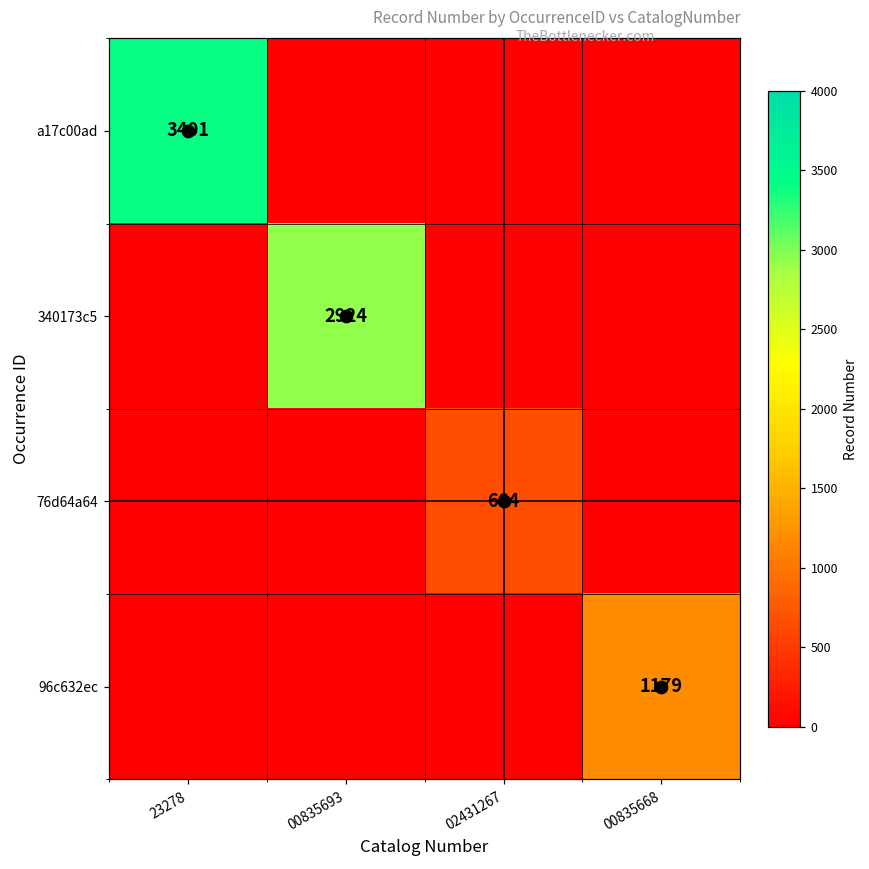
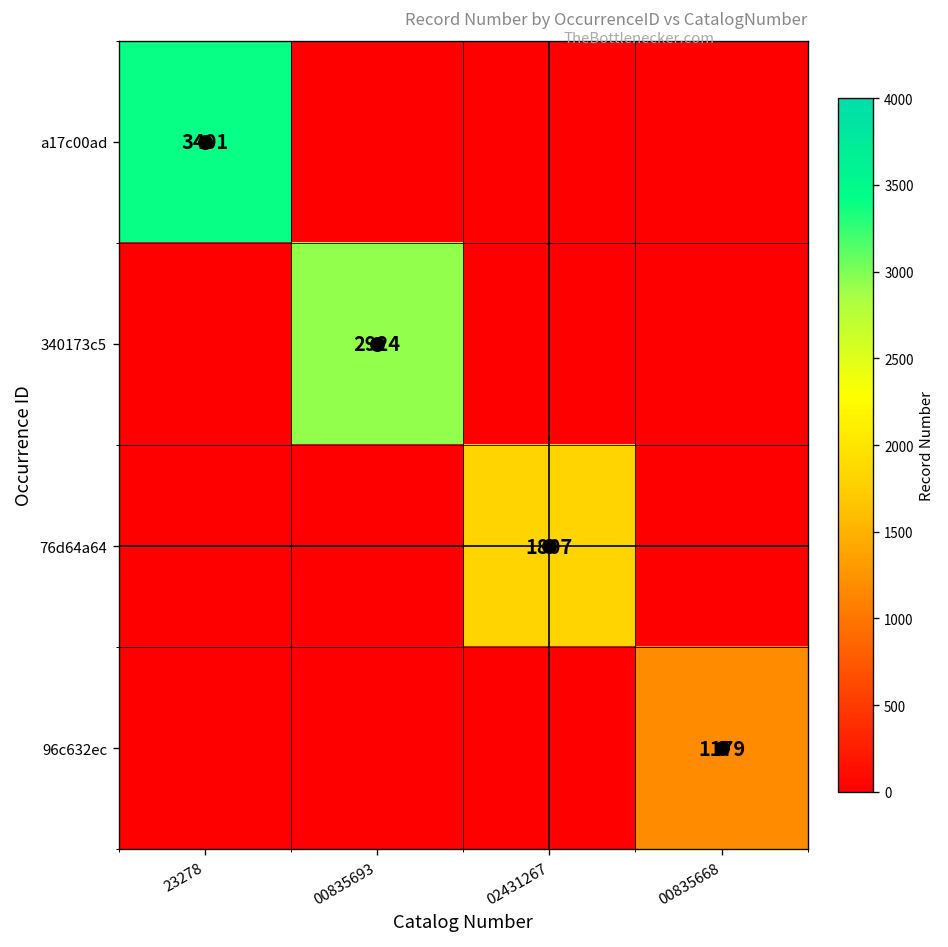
  {
    "76d64a64": {
-     "02431267": 664
+     "02431267": 1807
    }
  }
